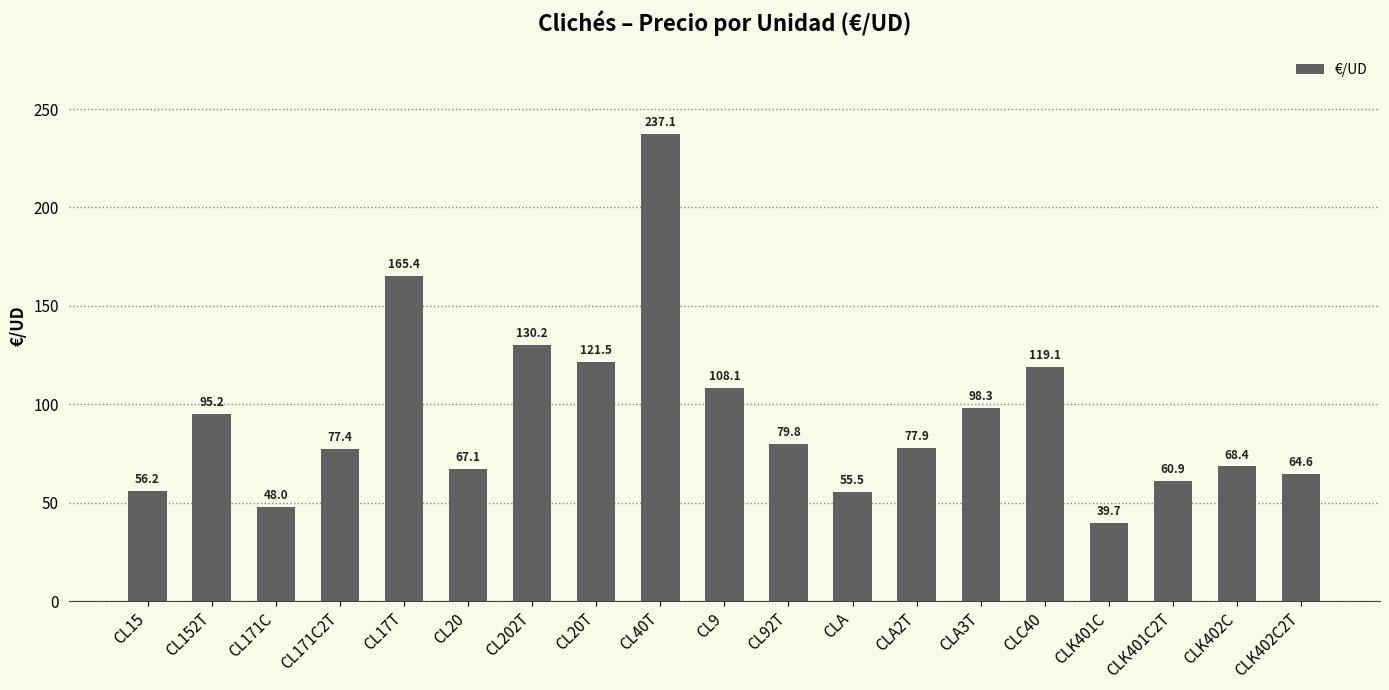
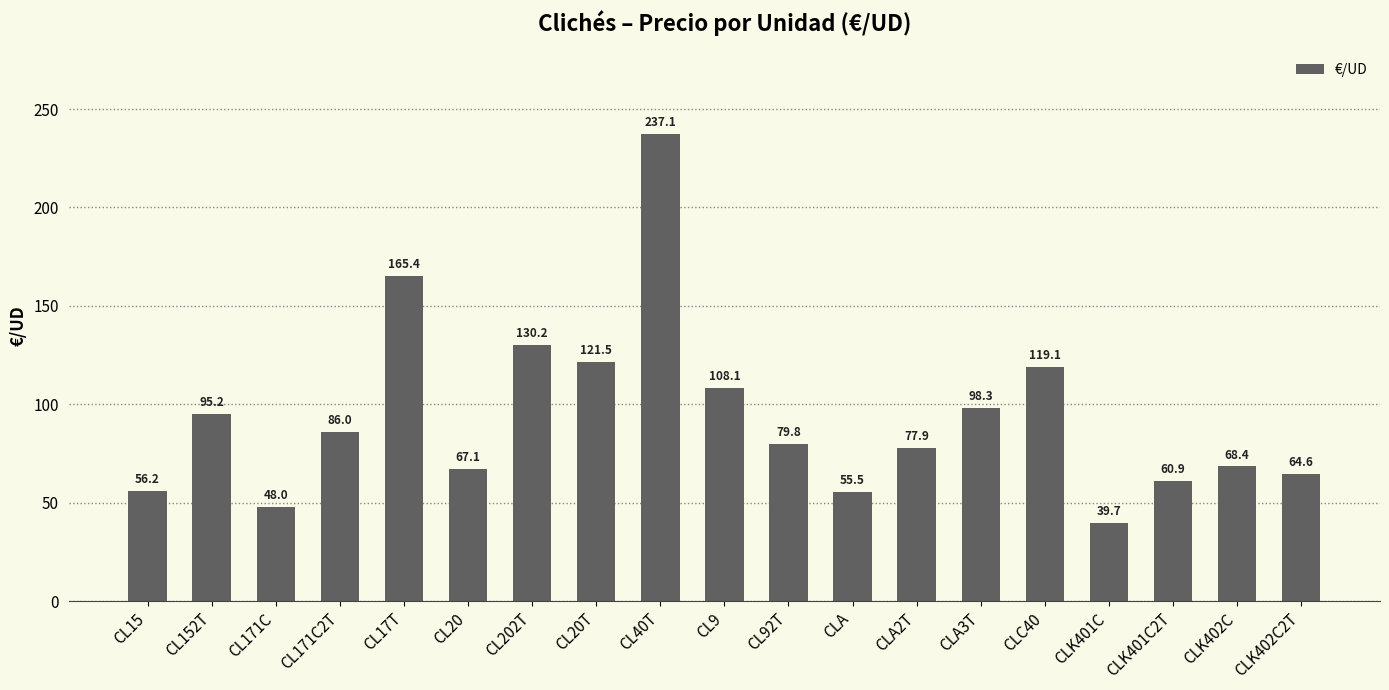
  {
    "CL15": 56.2,
    "CL152T": 95.2,
    "CL171C": 48.0,
-   "CL171C2T": 77.4,
+   "CL171C2T": 86.0,
    "CL17T": 165.4,
    "CL20": 67.1,
    "CL202T": 130.2,
    "CL20T": 121.5,
    "CL40T": 237.1,
    "CL9": 108.1,
    "CL92T": 79.8,
    "CLA": 55.5,
    "CLA2T": 77.9,
    "CLA3T": 98.3,
    "CLC40": 119.1,
    "CLK401C": 39.7,
    "CLK401C2T": 60.9,
    "CLK402C": 68.4,
    "CLK402C2T": 64.6
  }
